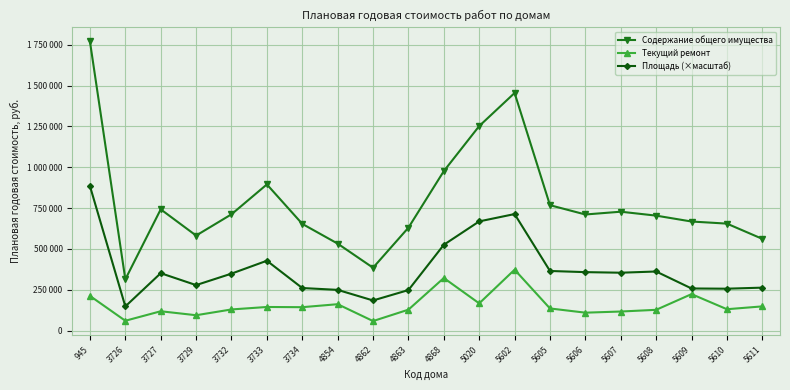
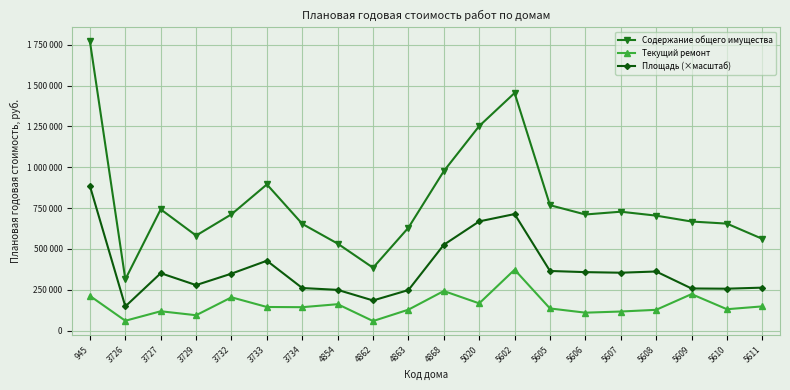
  {
    "Текущий ремонт": {
      "945": 210000,
      "3726": 60000,
      "3727": 120000,
      "3729": 90000,
-     "3732": 130000,
+     "3732": 200000,
      "3733": 140000,
      "3734": 140000,
      "4854": 160000,
      "4862": 60000,
      "4863": 130000,
-     "4868": 320000,
+     "4868": 240000,
      "5020": 170000,
      "5602": 370000,
      "5605": 140000,
      "5606": 110000,
      "5607": 120000,
      "5608": 130000,
      "5609": 220000,
      "5610": 130000,
      "5611": 150000
    }
  }
